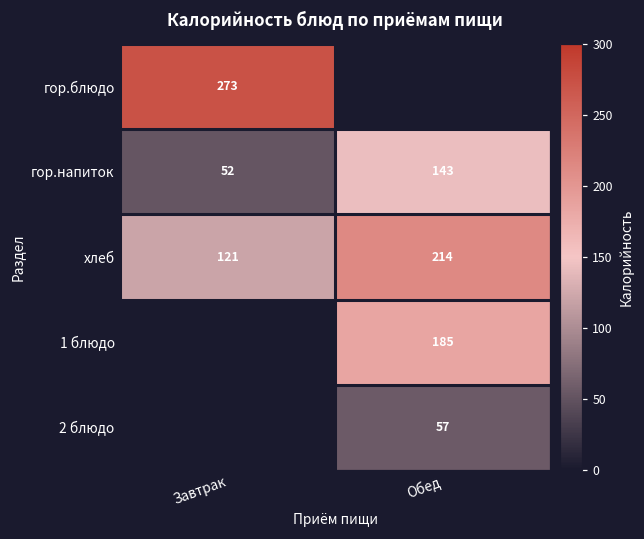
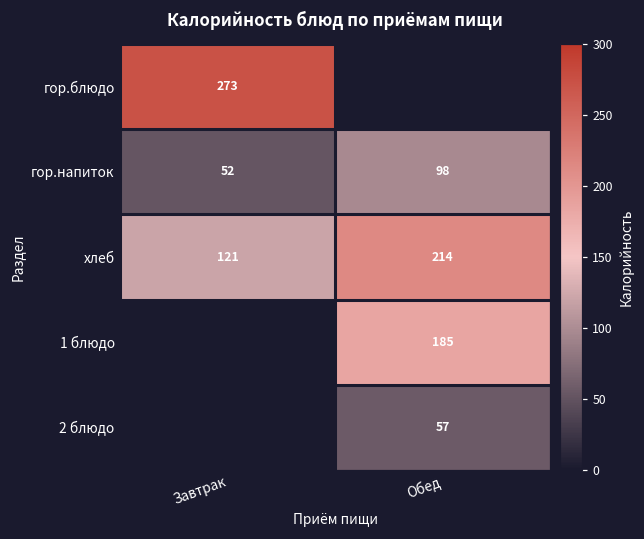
  {
    "гор.блюдо": {
      "Завтрак": 273
    },
    "гор.напиток": {
      "Завтрак": 52,
-     "Обед": 143
+     "Обед": 98
    },
    "хлеб": {
      "Завтрак": 121,
      "Обед": 214
    },
    "1 блюдо": {
      "Обед": 185
    },
    "2 блюдо": {
      "Обед": 57
    }
  }
